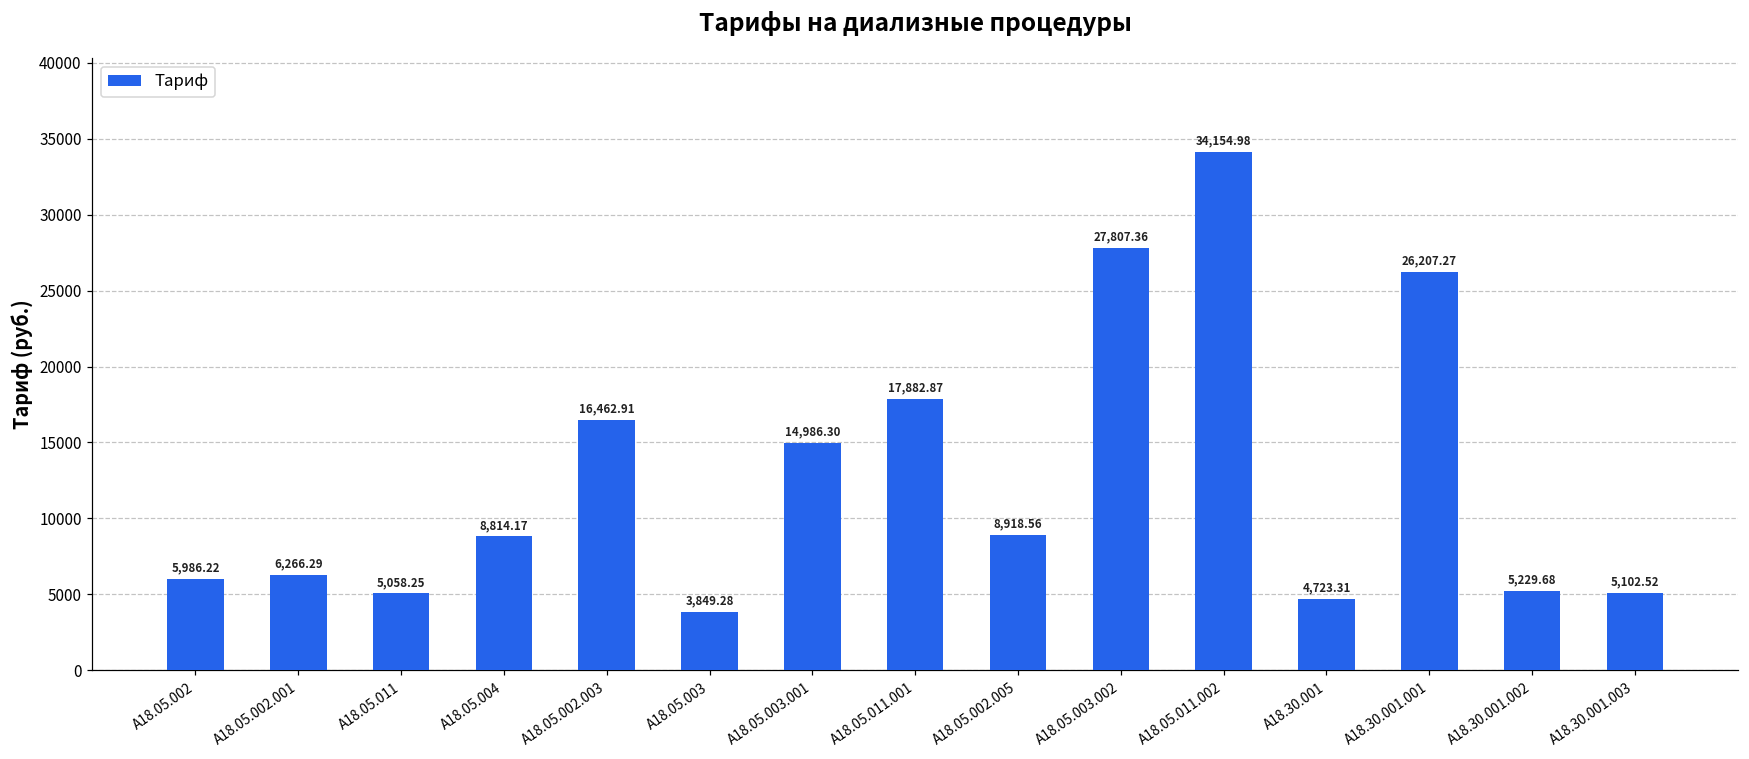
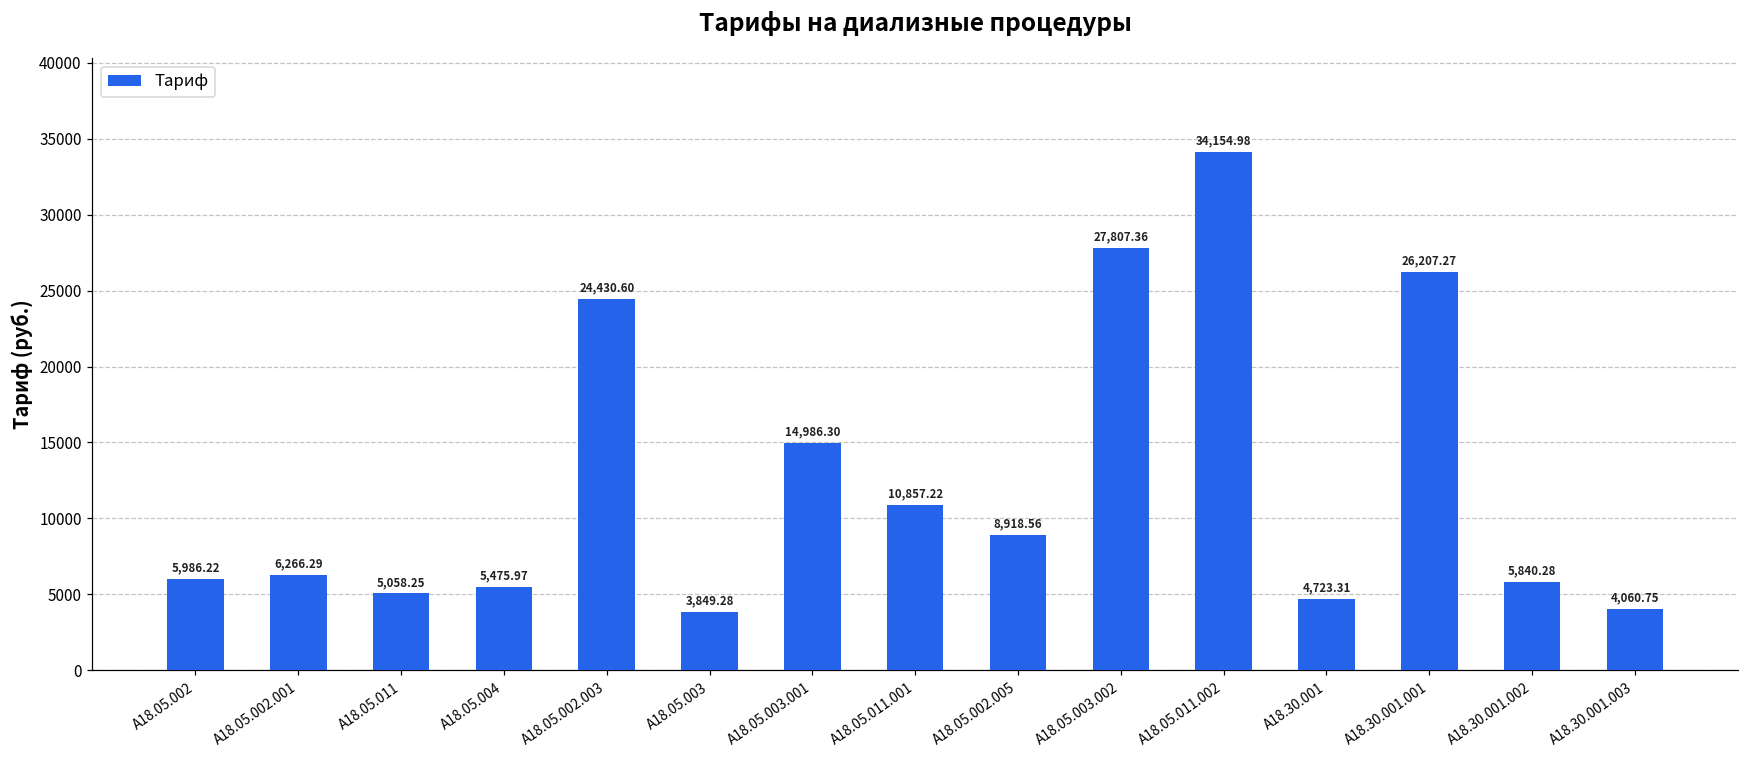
  {
    "A18.05.002": "5,986.22",
    "A18.05.002.001": "6,266.29",
    "A18.05.011": "5,058.25",
-   "A18.05.004": "8,814.17",
-   "A18.05.002.003": "16,462.91",
+   "A18.05.004": "5,475.97",
+   "A18.05.002.003": "24,430.60",
    "A18.05.003": "3,849.28",
    "A18.05.003.001": "14,986.30",
-   "A18.05.011.001": "17,882.87",
+   "A18.05.011.001": "10,857.22",
    "A18.05.002.005": "8,918.56",
    "A18.05.003.002": "27,807.36",
    "A18.05.011.002": "34,154.98",
    "A18.30.001": "4,723.31",
    "A18.30.001.001": "26,207.27",
-   "A18.30.001.002": "5,229.68",
-   "A18.30.001.003": "5,102.52"
+   "A18.30.001.002": "5,840.28",
+   "A18.30.001.003": "4,060.75"
  }
